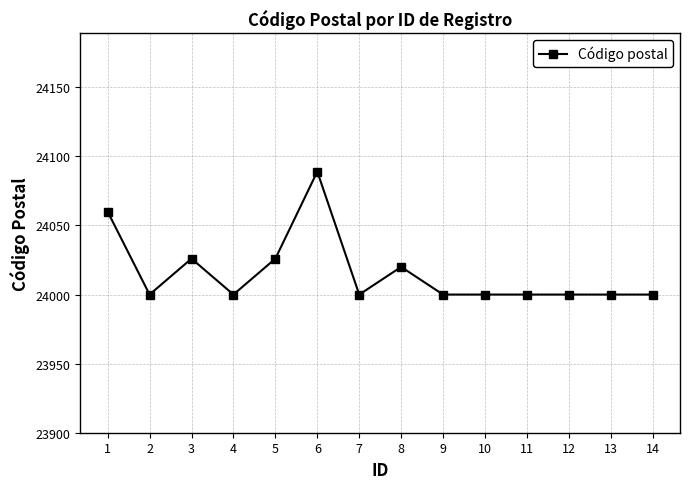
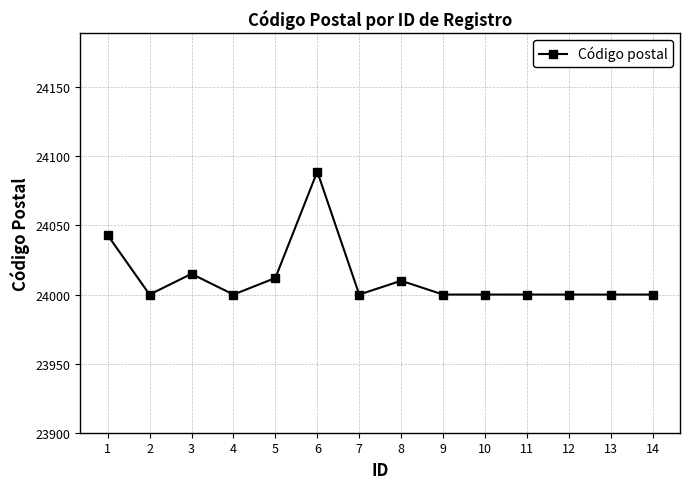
  {
-   "1": 24060,
+   "1": 24043,
    "2": 24000,
-   "3": 24026,
+   "3": 24015,
    "4": 24000,
-   "5": 24026,
+   "5": 24012,
    "6": 24089,
    "7": 24000,
-   "8": 24020,
+   "8": 24010,
    "9": 24000,
    "10": 24000,
    "11": 24000,
    "12": 24000,
    "13": 24000,
    "14": 24000
  }
